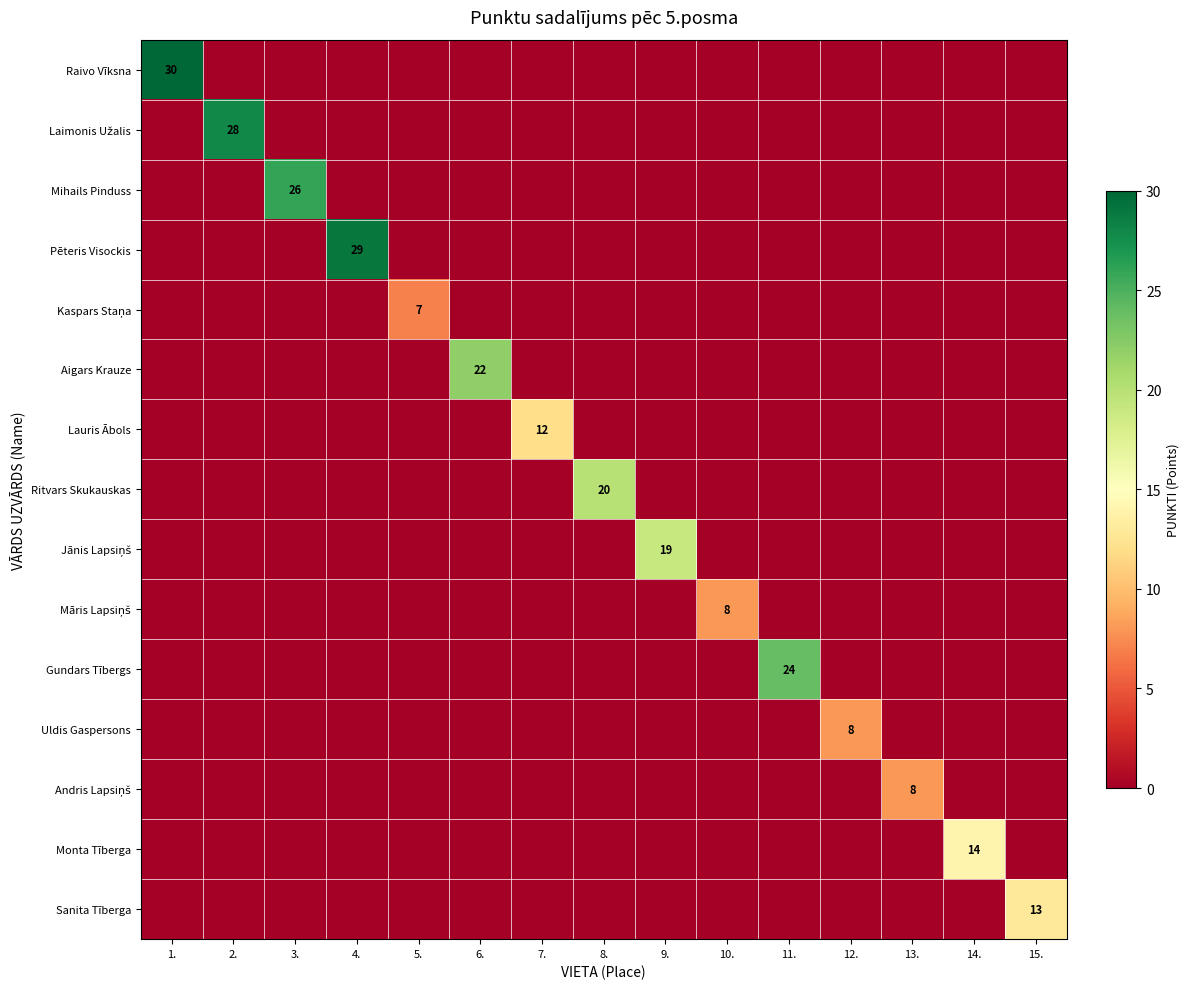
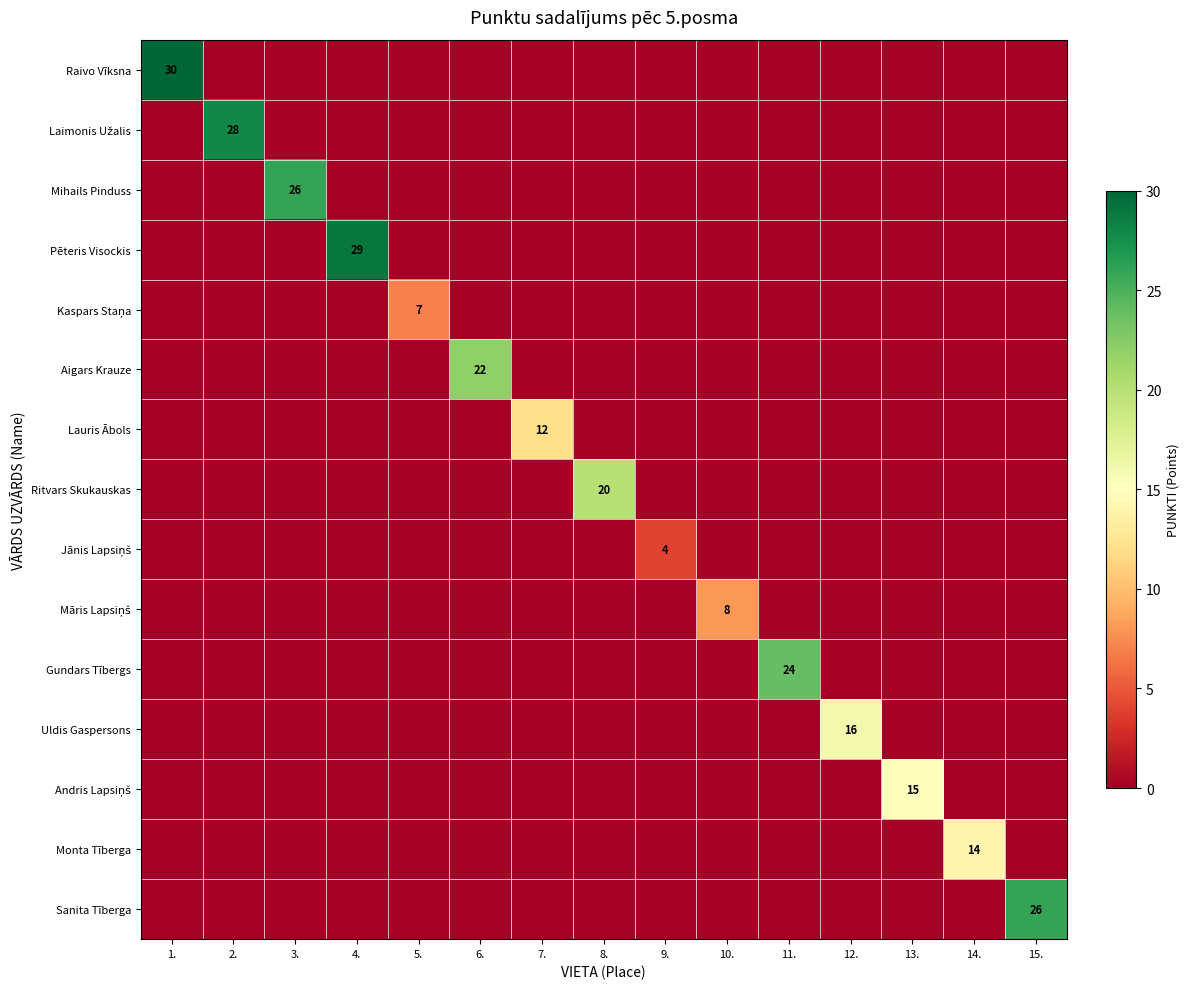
  {
    "Raivo Vīksna": {
      "1.": 30
    },
    "Laimonis Užalis": {
      "2.": 28
    },
    "Mihails Pinduss": {
      "3.": 26
    },
    "Pēteris Visockis": {
      "4.": 29
    },
    "Kaspars Staņa": {
      "5.": 7
    },
    "Aigars Krauze": {
      "6.": 22
    },
    "Lauris Ābols": {
      "7.": 12
    },
    "Ritvars Skukauskas": {
      "8.": 20
    },
    "Jānis Lapsiņš": {
-     "9.": 19
+     "9.": 4
    },
    "Māris Lapsiņš": {
      "10.": 8
    },
    "Gundars Tībergs": {
      "11.": 24
    },
    "Uldis Gaspersons": {
-     "12.": 8
+     "12.": 16
    },
    "Andris Lapsiņš": {
-     "13.": 8
+     "13.": 15
    },
    "Monta Tīberga": {
      "14.": 14
    },
    "Sanita Tīberga": {
-     "15.": 13
+     "15.": 26
    }
  }
